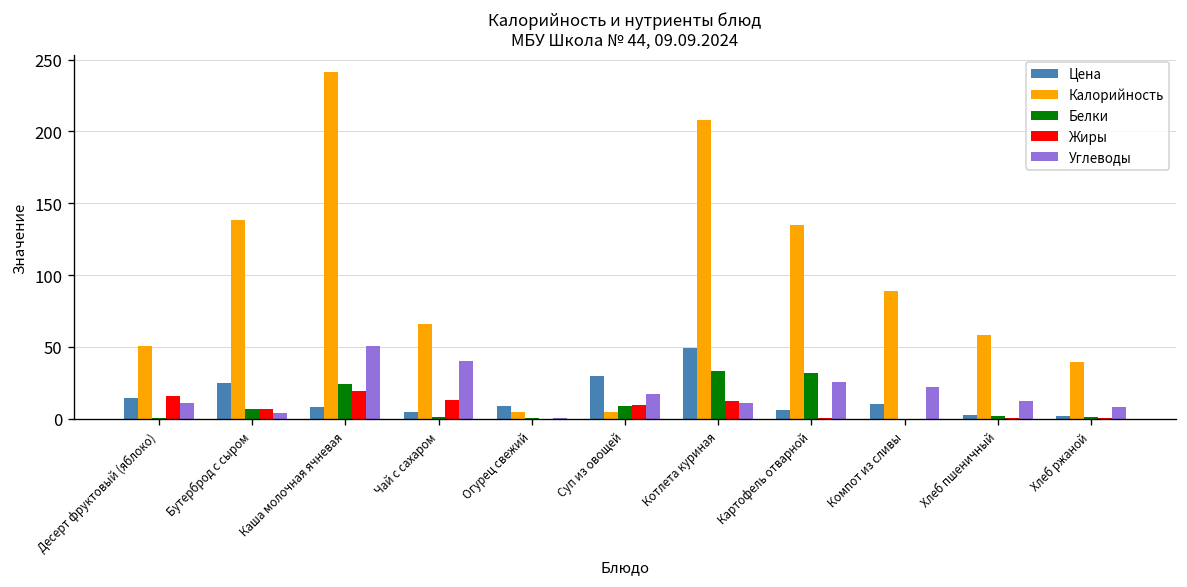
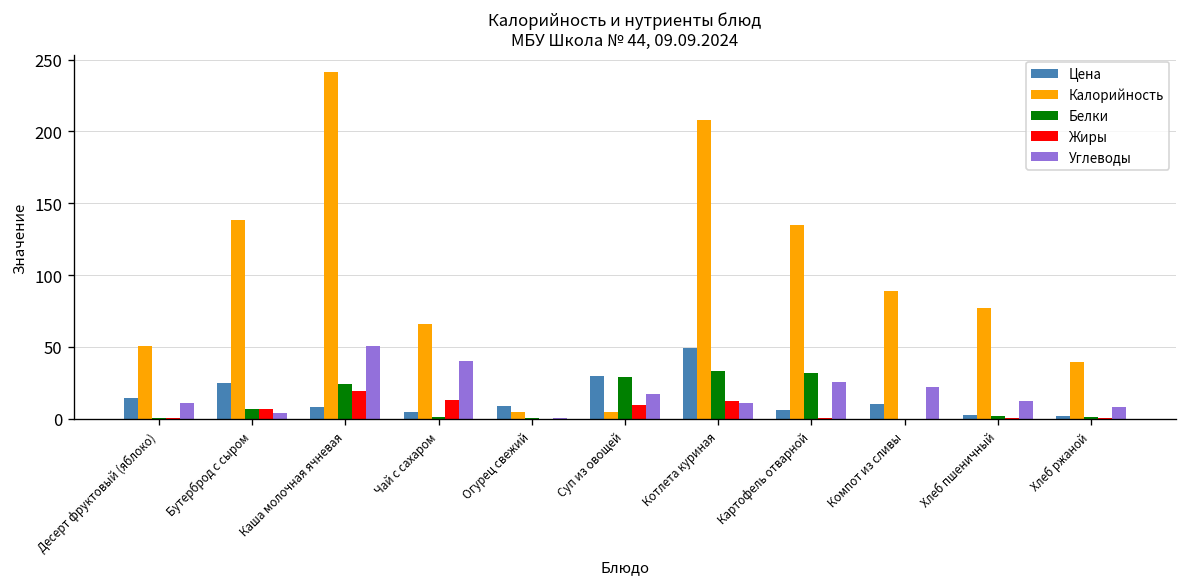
  {
    "Цена": {
      "Десерт фруктовый (яблоко)": 15,
      "Бутерброд с сыром": 25,
      "Каша молочная ячневая": 8,
      "Чай с сахаром": 5,
      "Огурец свежий": 9,
      "Суп из овощей": 30,
      "Котлета куриная": 49,
      "Картофель отварной": 6,
      "Компот из сливы": 10,
      "Хлеб пшеничный": 2
    },
    "Калорийность": {
      "Десерт фруктовый (яблоко)": 50,
      "Бутерброд с сыром": 139,
      "Каша молочная ячневая": 241,
      "Чай с сахаром": 66,
      "Огурец свежий": 5,
      "Суп из овощей": 5,
      "Котлета куриная": 208,
      "Картофель отварной": 135,
      "Компот из сливы": 89,
-     "Хлеб пшеничный": 59,
+     "Хлеб пшеничный": 77,
      "Хлеб ржаной": 40
    },
    "Белки": {
      "Бутерброд с сыром": 7,
      "Каша молочная ячневая": 24,
-     "Суп из овощей": 9,
+     "Суп из овощей": 29,
      "Котлета куриная": 33,
      "Картофель отварной": 32
    },
    "Жиры": {
-     "Десерт фруктовый (яблоко)": 16,
+     "Десерт фруктовый (яблоко)": 0,
      "Бутерброд с сыром": 7,
      "Каша молочная ячневая": 20,
      "Чай с сахаром": 13,
      "Суп из овощей": 10,
      "Котлета куриная": 12
    },
    "Углеводы": {
      "Десерт фруктовый (яблоко)": 11,
      "Бутерброд с сыром": 4,
      "Каша молочная ячневая": 51,
      "Чай с сахаром": 40,
      "Суп из овощей": 17,
      "Котлета куриная": 11,
      "Картофель отварной": 25,
      "Компот из сливы": 22,
      "Хлеб пшеничный": 12,
      "Хлеб ржаной": 8
    }
  }
